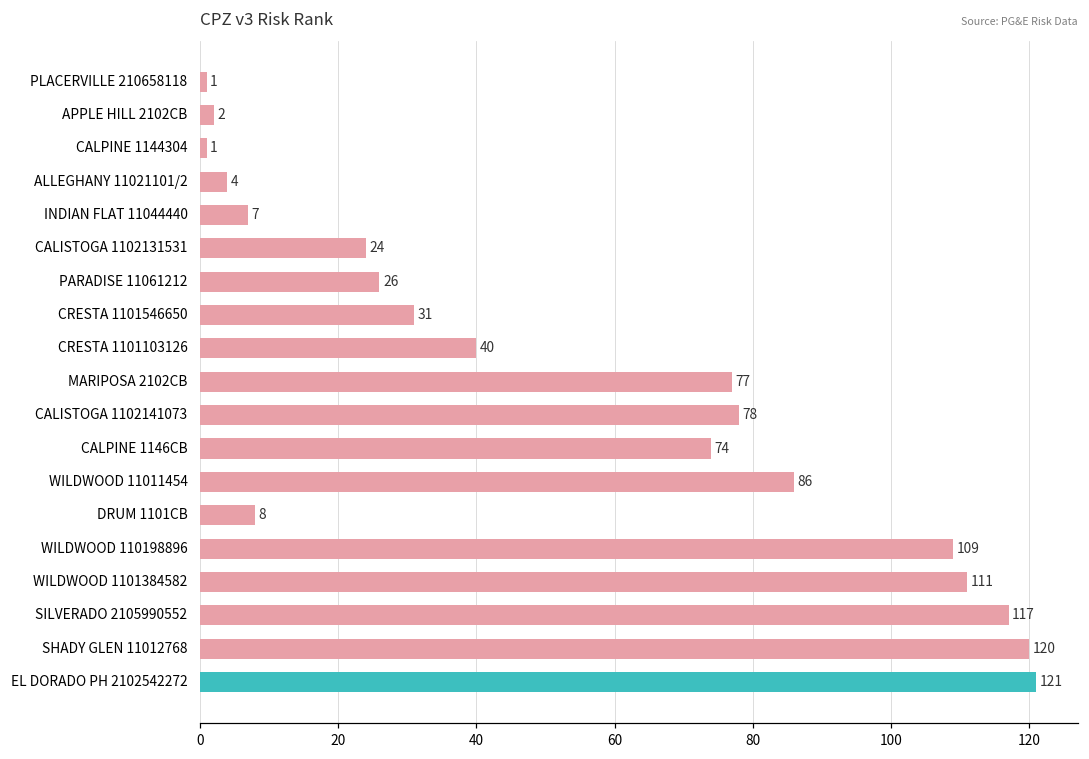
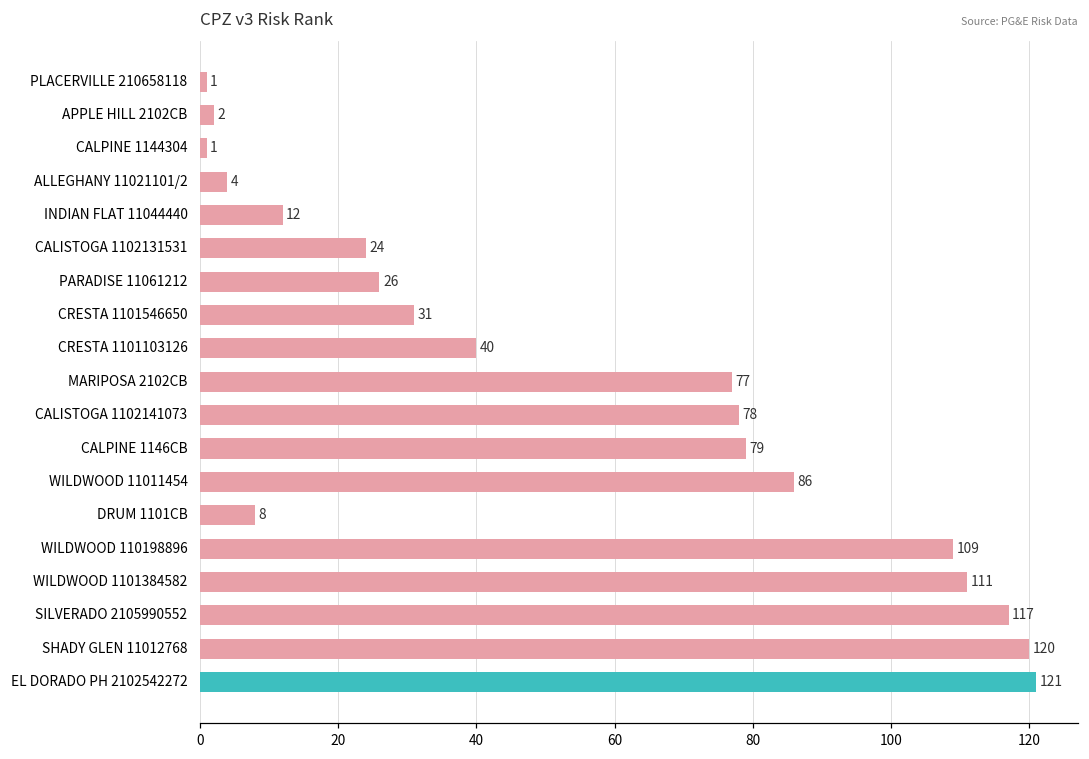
  {
    "PLACERVILLE 210658118": 1,
    "APPLE HILL 2102CB": 2,
    "CALPINE 1144304": 1,
    "ALLEGHANY 11021101/2": 4,
-   "INDIAN FLAT 11044440": 7,
+   "INDIAN FLAT 11044440": 12,
    "CALISTOGA 1102131531": 24,
    "PARADISE 11061212": 26,
    "CRESTA 1101546650": 31,
    "CRESTA 1101103126": 40,
    "MARIPOSA 2102CB": 77,
    "CALISTOGA 1102141073": 78,
-   "CALPINE 1146CB": 74,
+   "CALPINE 1146CB": 79,
    "WILDWOOD 11011454": 86,
    "DRUM 1101CB": 8,
    "WILDWOOD 110198896": 109,
    "WILDWOOD 1101384582": 111,
    "SILVERADO 2105990552": 117,
    "SHADY GLEN 11012768": 120,
    "EL DORADO PH 2102542272": 121
  }
